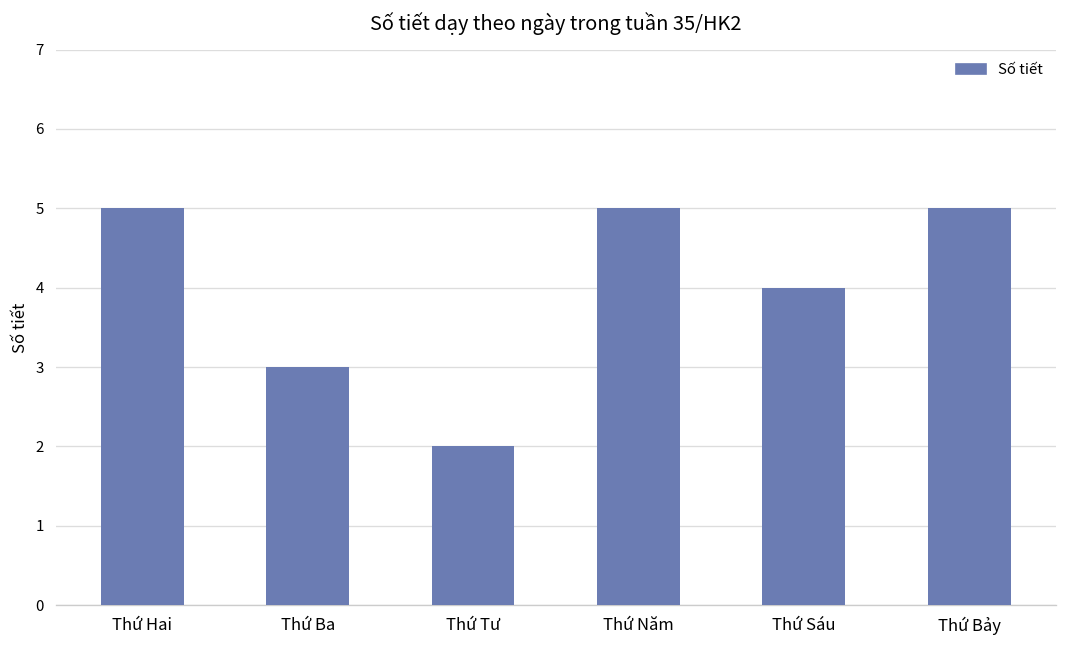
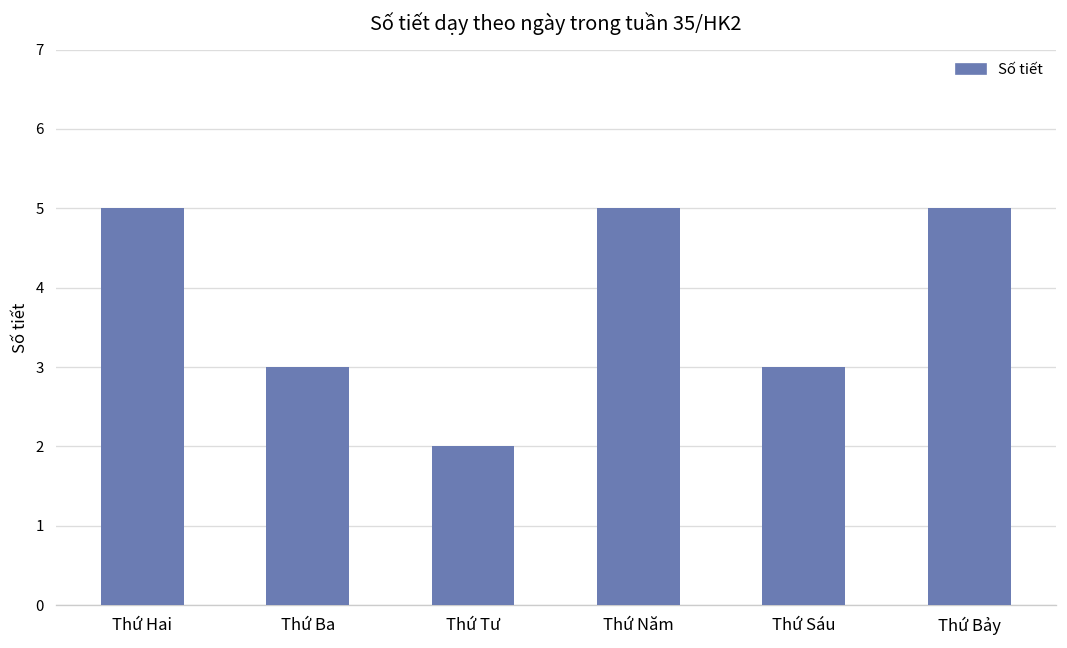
  {
    "Thứ Hai": 5,
    "Thứ Ba": 3,
    "Thứ Tư": 2,
    "Thứ Năm": 5,
-   "Thứ Sáu": 4,
+   "Thứ Sáu": 3,
    "Thứ Bảy": 5
  }
